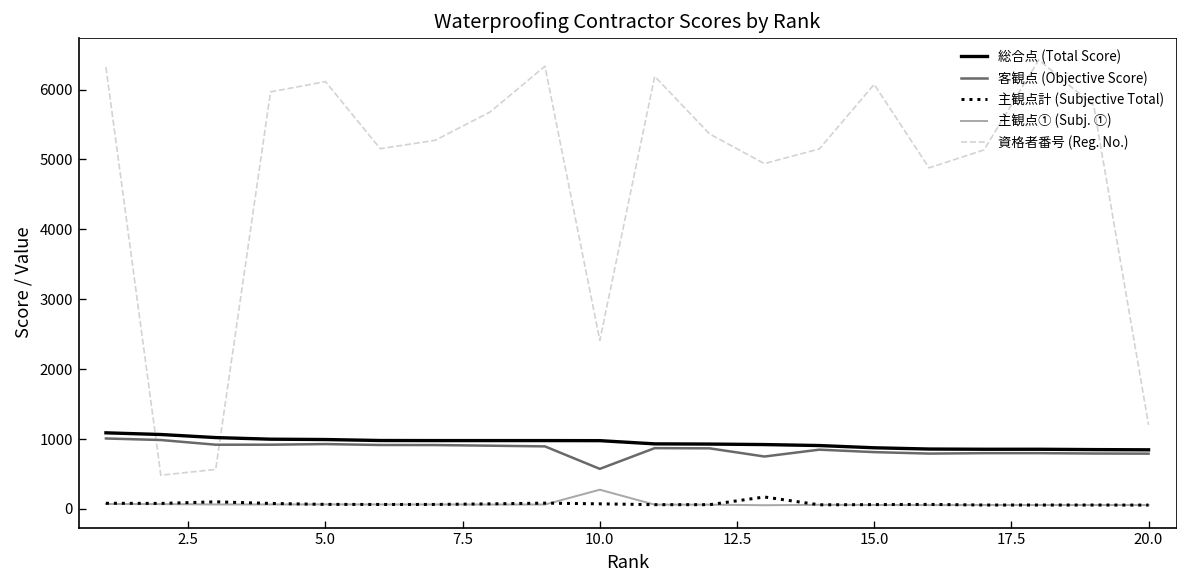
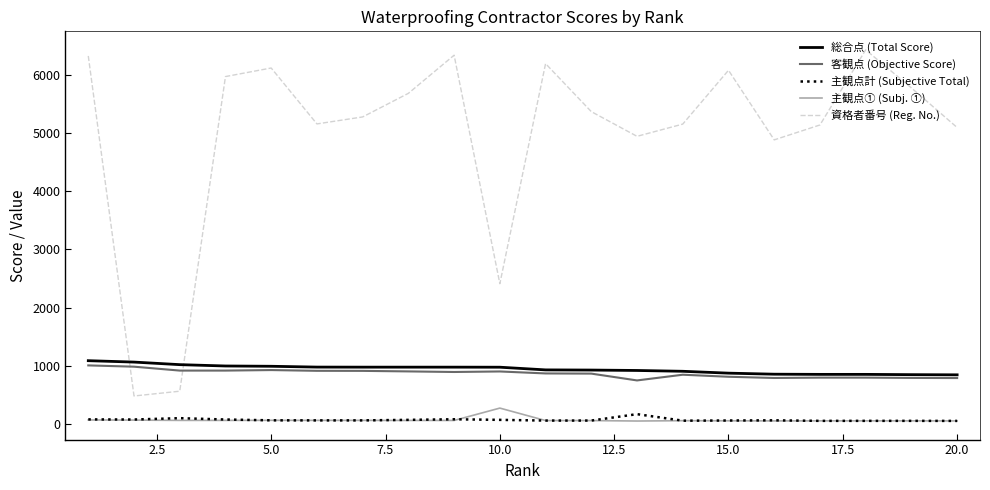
  {
    "客観点 (Objective Score)": {
      "5.0": 900,
-     "10.0": 600,
+     "10.0": 900,
      "15.0": 800,
      "20.0": 800
    },
    "主観点① (Subj. ①)": {
      "10.0": 300
    },
    "資格者番号 (Reg. No.)": {
      "5.0": 6100,
      "10.0": 2400,
      "15.0": 6100,
-     "20.0": 1200
+     "20.0": 5100
    }
  }
